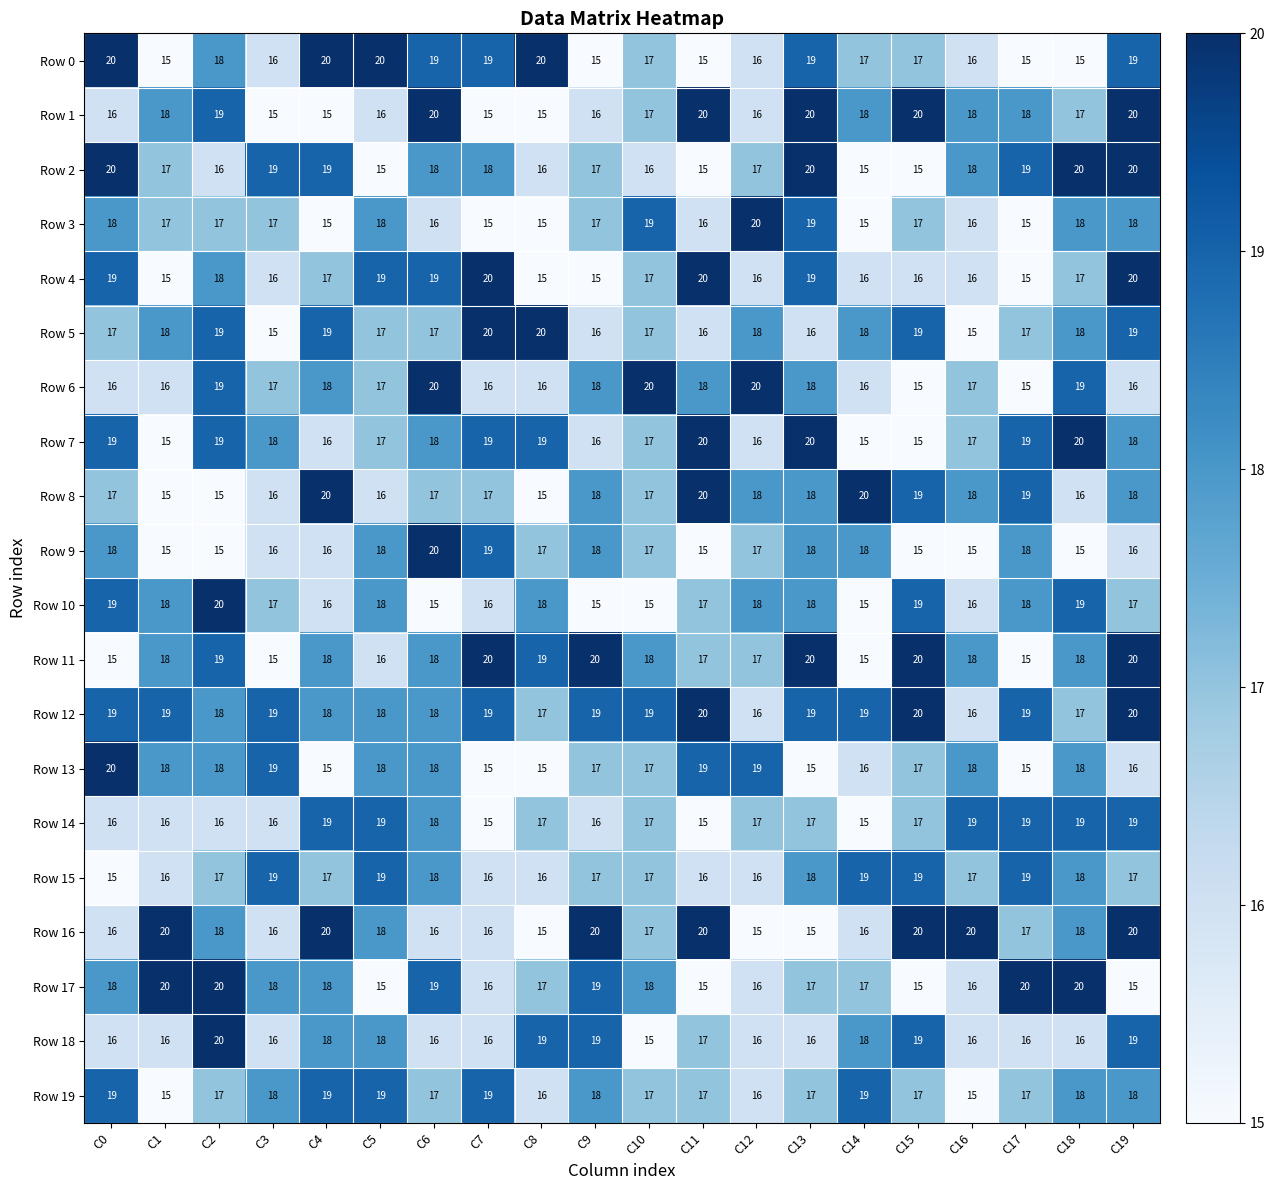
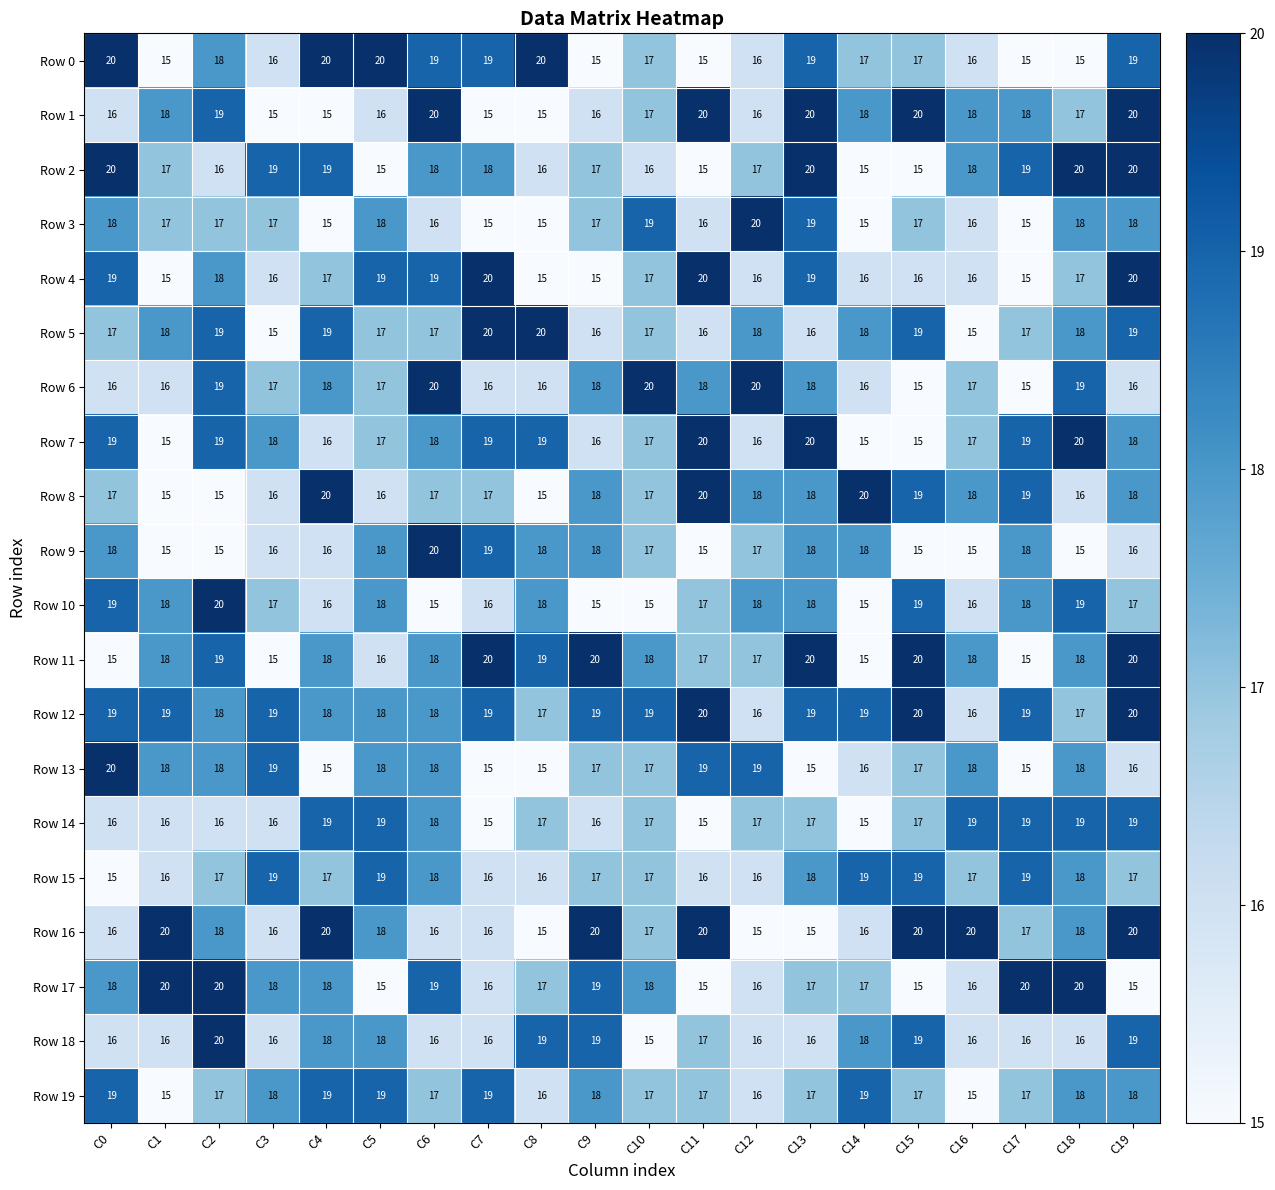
  {
    "Row 9": {
      "C0": 18,
      "C1": 15,
      "C2": 15,
      "C3": 16,
      "C4": 16,
      "C5": 18,
      "C6": 20,
      "C7": 19,
-     "C8": 17,
+     "C8": 18,
      "C9": 18,
      "C10": 17,
      "C11": 15,
      "C12": 17,
      "C13": 18,
      "C14": 18,
      "C15": 15,
      "C16": 15,
      "C17": 18,
      "C18": 15,
      "C19": 16
    }
  }
